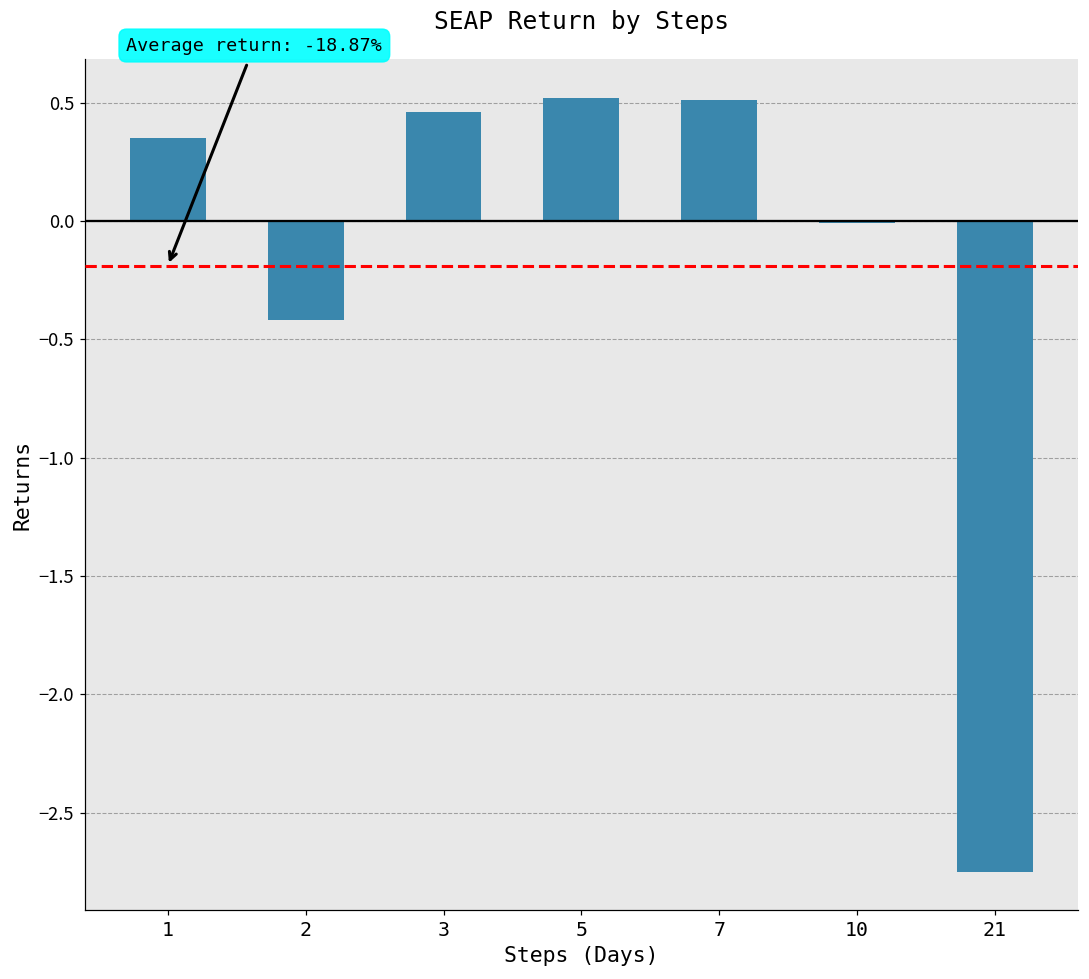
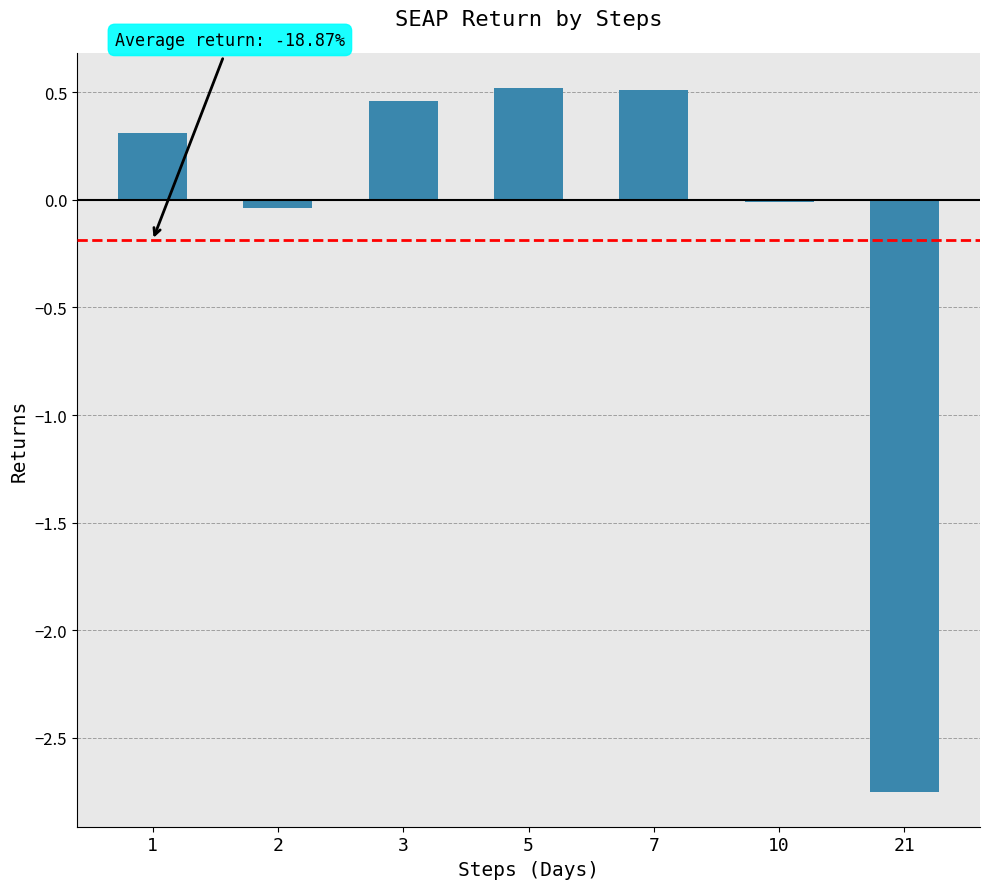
  {
-   "1": 0.35,
-   "2": -0.42,
+   "1": 0.31,
+   "2": -0.04,
    "3": 0.46,
    "5": 0.52,
    "7": 0.51,
    "21": -2.75
  }
